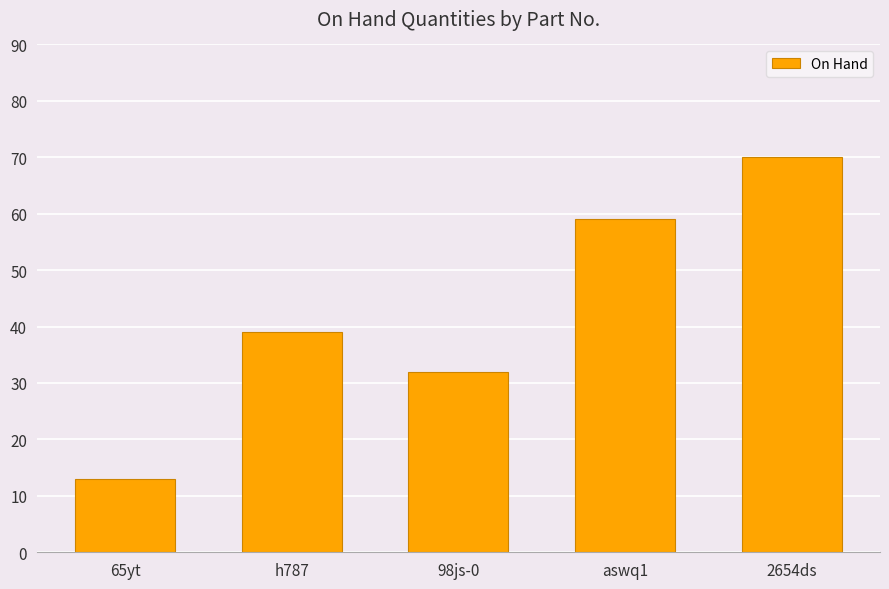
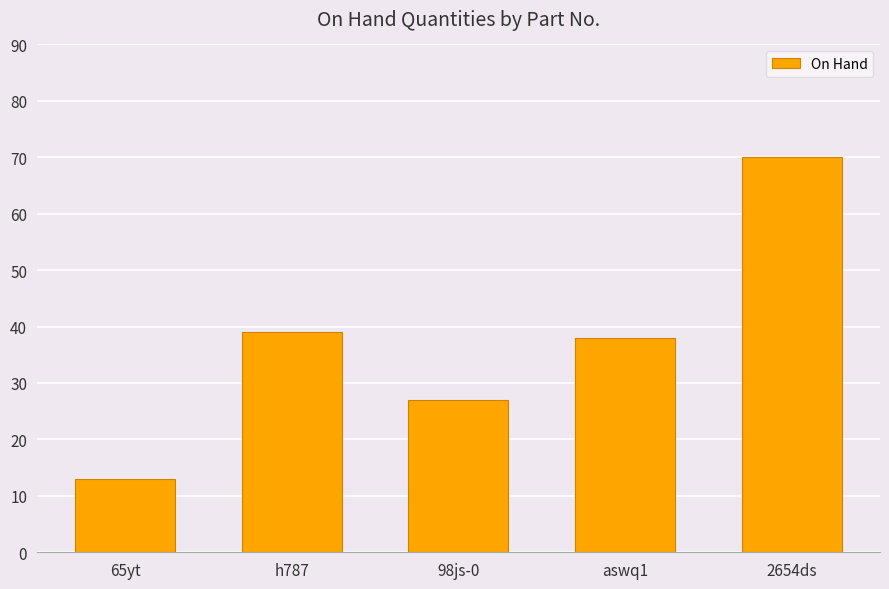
  {
    "65yt": 13,
    "h787": 39,
-   "98js-0": 32,
-   "aswq1": 59,
+   "98js-0": 27,
+   "aswq1": 38,
    "2654ds": 70
  }
